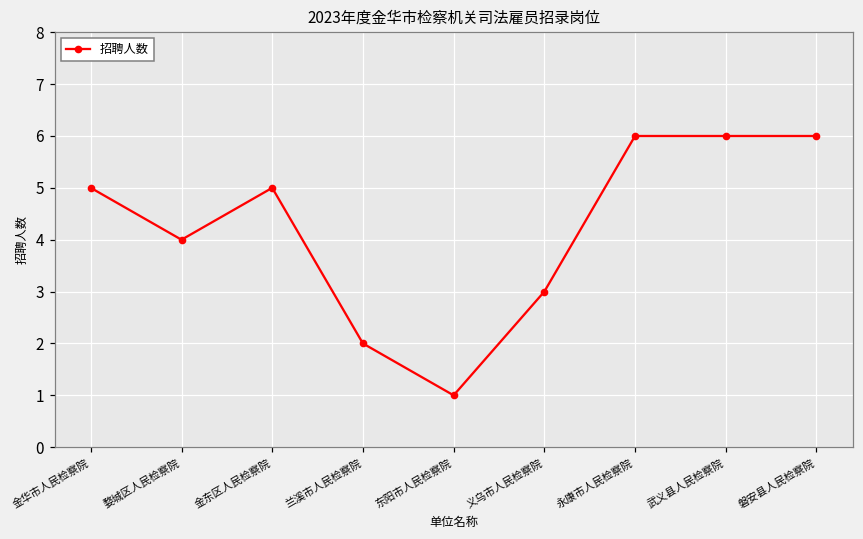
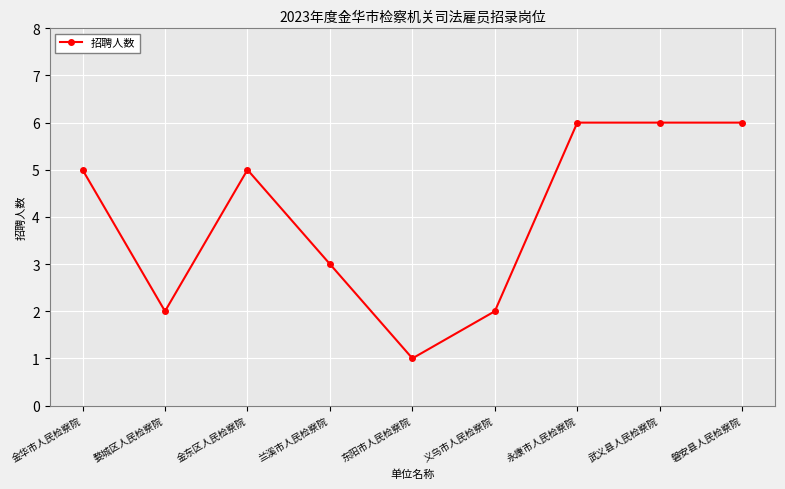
  {
    "金华市人民检察院": 5,
-   "婺城区人民检察院": 4,
+   "婺城区人民检察院": 2,
    "金东区人民检察院": 5,
-   "兰溪市人民检察院": 2,
+   "兰溪市人民检察院": 3,
    "东阳市人民检察院": 1,
-   "义乌市人民检察院": 3,
+   "义乌市人民检察院": 2,
    "永康市人民检察院": 6,
    "武义县人民检察院": 6,
    "磐安县人民检察院": 6
  }
